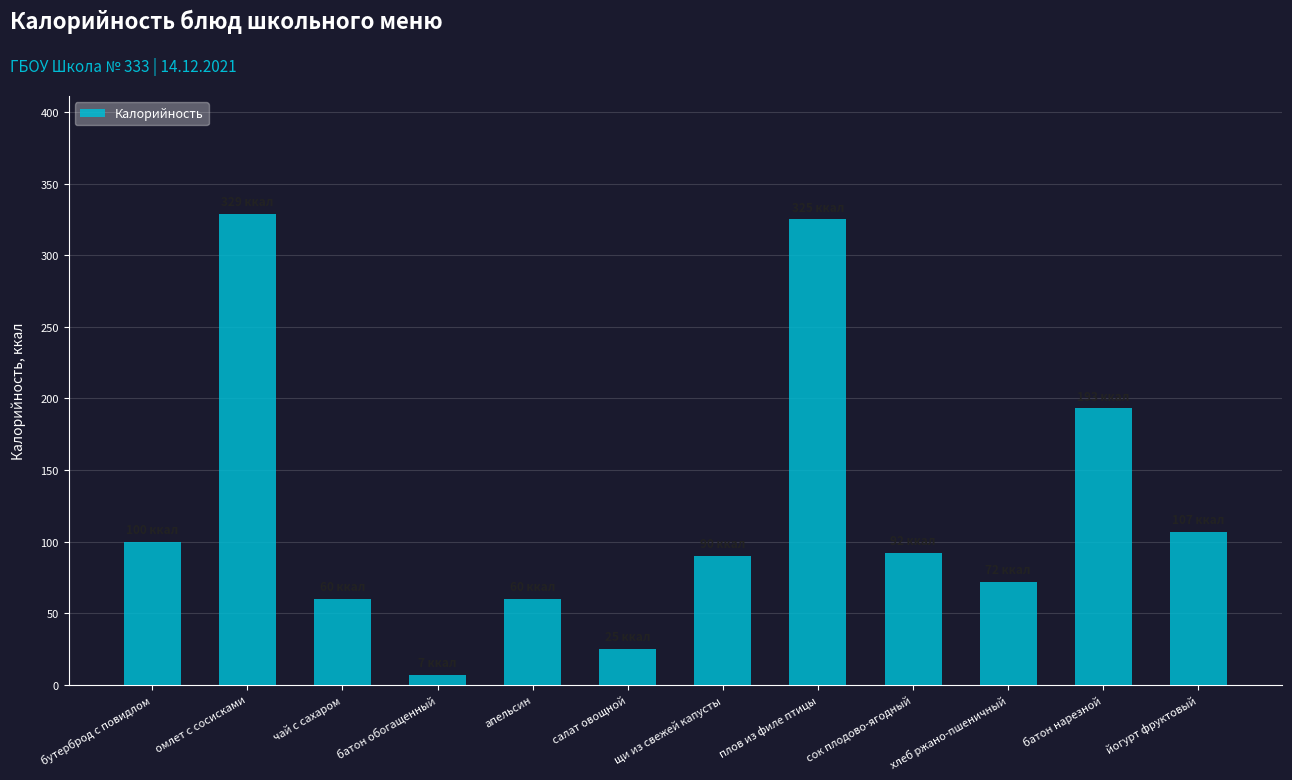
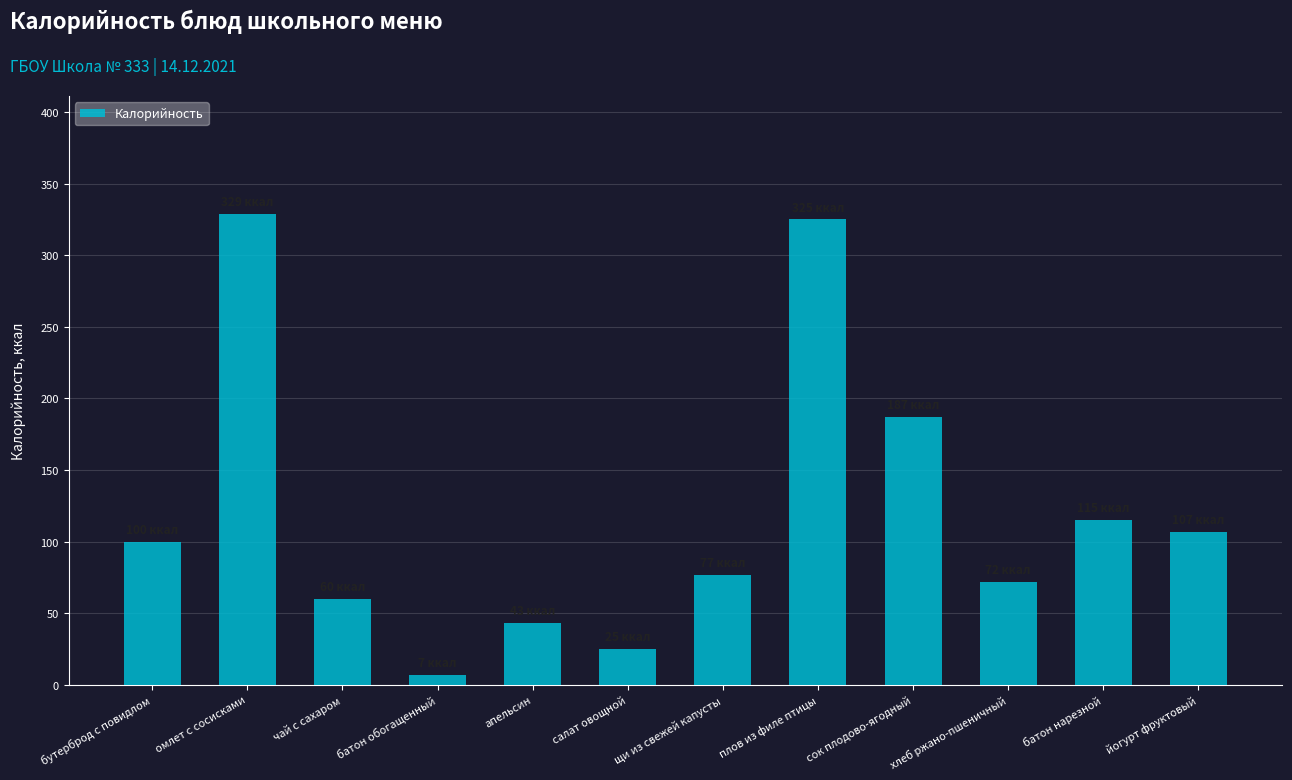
  {
    "бутерброд с повидлом": 100,
    "омлет с сосисками": 329,
    "чай с сахаром": 60,
    "батон обогащенный": 7,
-   "апельсин": 60,
+   "апельсин": 43,
    "салат овощной": 25,
-   "щи из свежей капусты": 90,
+   "щи из свежей капусты": 77,
    "плов из филе птицы": 325,
-   "сок плодово-ягодный": 92,
+   "сок плодово-ягодный": 187,
    "хлеб ржано-пшеничный": 72,
-   "батон нарезной": 193,
+   "батон нарезной": 115,
    "йогурт фруктовый": 107
  }
